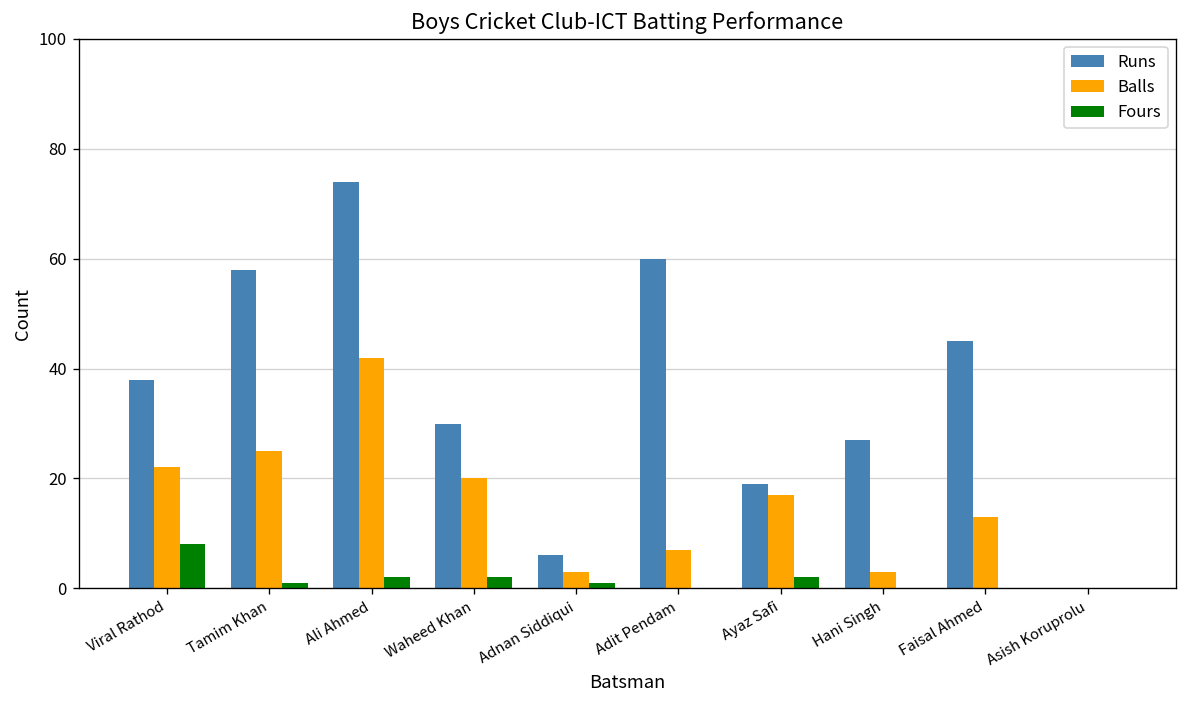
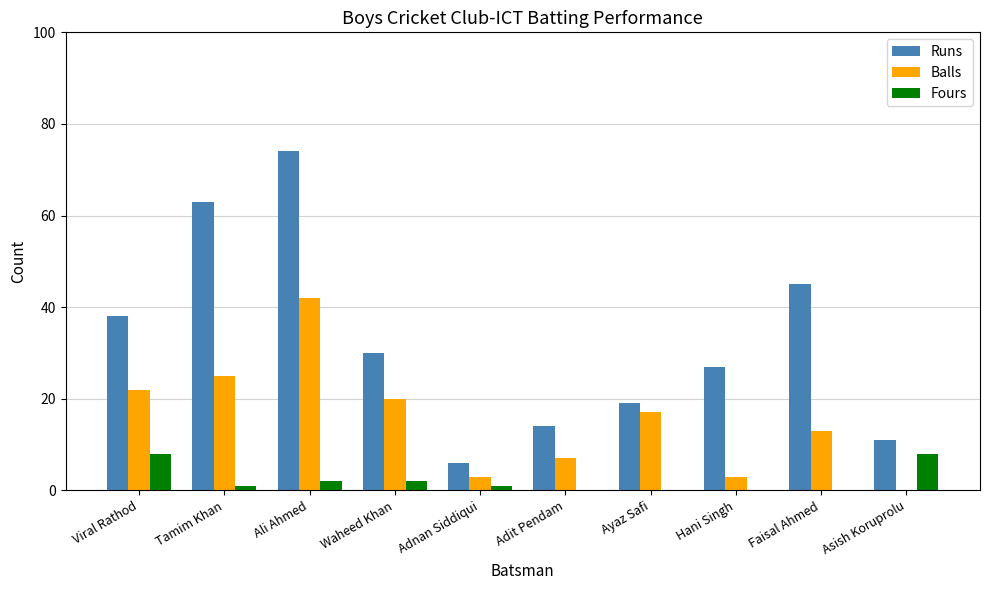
  {
    "Runs": {
      "Viral Rathod": 38,
-     "Tamim Khan": 58,
+     "Tamim Khan": 63,
      "Ali Ahmed": 74,
      "Waheed Khan": 30,
      "Adnan Siddiqui": 6,
-     "Adit Pendam": 60,
+     "Adit Pendam": 14,
      "Ayaz Safi": 19,
      "Hani Singh": 27,
      "Faisal Ahmed": 45,
-     "Asish Koruprolu": 0
+     "Asish Koruprolu": 11
    },
    "Balls": {
      "Viral Rathod": 22,
      "Tamim Khan": 25,
      "Ali Ahmed": 42,
      "Waheed Khan": 20,
      "Adnan Siddiqui": 3,
      "Adit Pendam": 7,
      "Ayaz Safi": 17,
      "Hani Singh": 3,
      "Faisal Ahmed": 13,
      "Asish Koruprolu": 0
    },
    "Fours": {
      "Viral Rathod": 8,
      "Tamim Khan": 1,
      "Ali Ahmed": 2,
      "Waheed Khan": 2,
      "Adnan Siddiqui": 1,
      "Adit Pendam": 0,
-     "Ayaz Safi": 2,
+     "Ayaz Safi": 0,
      "Hani Singh": 0,
      "Faisal Ahmed": 0,
-     "Asish Koruprolu": 0
+     "Asish Koruprolu": 8
    }
  }
